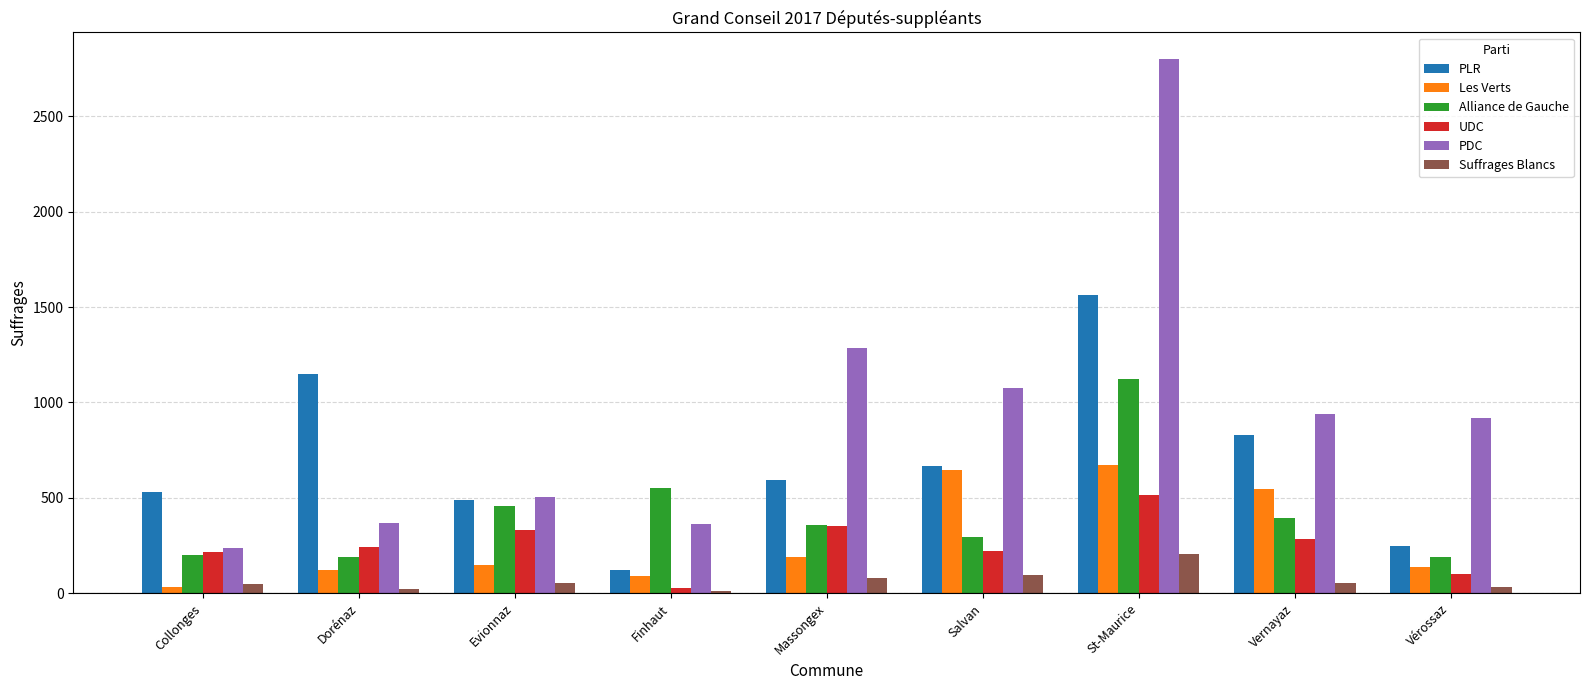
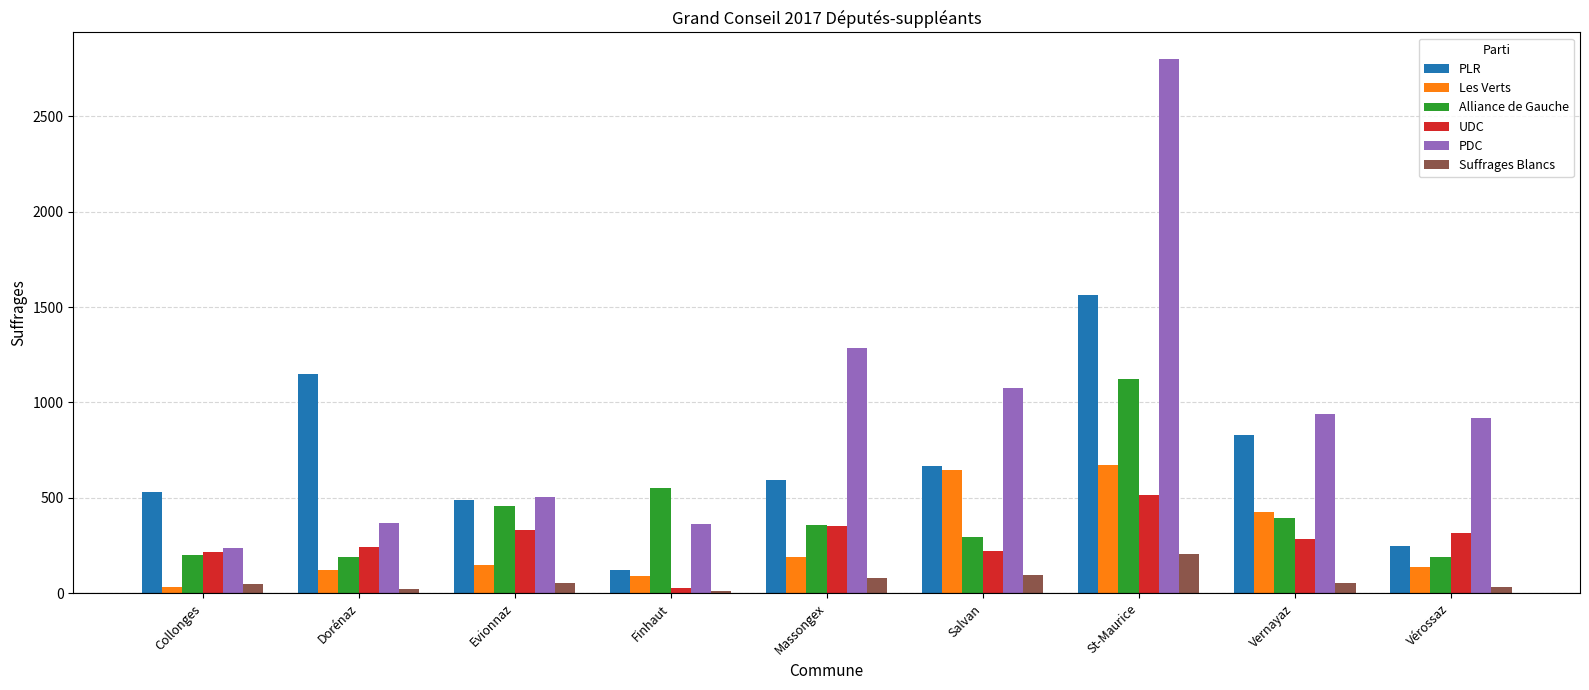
  {
    "PLR": {
      "Collonges": 530,
      "Dorénaz": 1150,
      "Evionnaz": 490,
      "Finhaut": 120,
      "Massongex": 590,
      "Salvan": 670,
      "St-Maurice": 1560,
      "Vernayaz": 830,
      "Vérossaz": 250
    },
    "Les Verts": {
      "Collonges": 30,
      "Dorénaz": 120,
      "Evionnaz": 150,
      "Finhaut": 90,
      "Massongex": 190,
      "Salvan": 650,
      "St-Maurice": 670,
-     "Vernayaz": 540,
+     "Vernayaz": 430,
      "Vérossaz": 140
    },
    "Alliance de Gauche": {
      "Collonges": 200,
      "Dorénaz": 190,
      "Evionnaz": 460,
      "Finhaut": 550,
      "Massongex": 360,
      "Salvan": 300,
      "St-Maurice": 1120,
      "Vernayaz": 390,
      "Vérossaz": 190
    },
    "UDC": {
      "Collonges": 220,
      "Dorénaz": 240,
      "Evionnaz": 330,
      "Finhaut": 30,
      "Massongex": 350,
      "Salvan": 220,
      "St-Maurice": 510,
      "Vernayaz": 290,
-     "Vérossaz": 100
+     "Vérossaz": 320
    },
    "PDC": {
      "Collonges": 240,
      "Dorénaz": 370,
      "Evionnaz": 500,
      "Finhaut": 360,
      "Massongex": 1290,
      "Salvan": 1080,
      "St-Maurice": 2800,
      "Vernayaz": 940,
      "Vérossaz": 920
    },
    "Suffrages Blancs": {
      "Collonges": 50,
      "Dorénaz": 20,
      "Evionnaz": 60,
      "Massongex": 80,
      "Salvan": 100,
      "St-Maurice": 210,
      "Vernayaz": 50,
      "Vérossaz": 30
    }
  }
